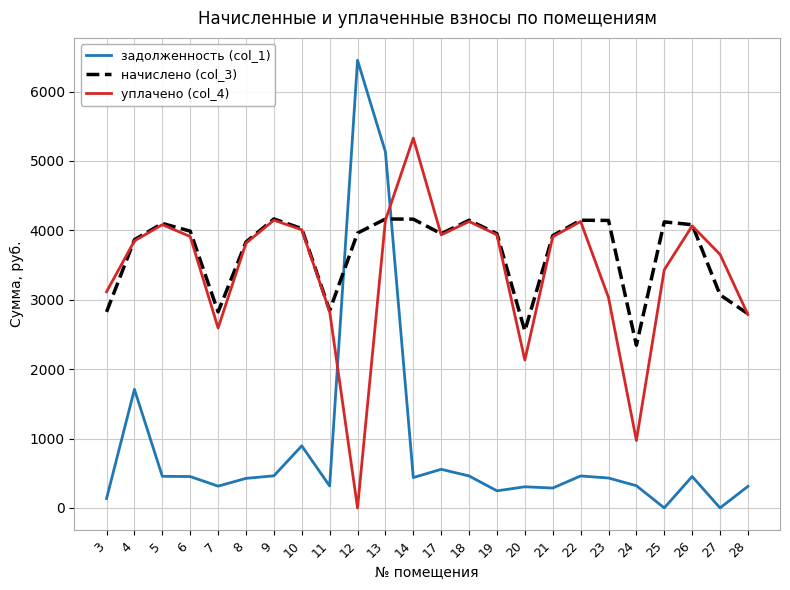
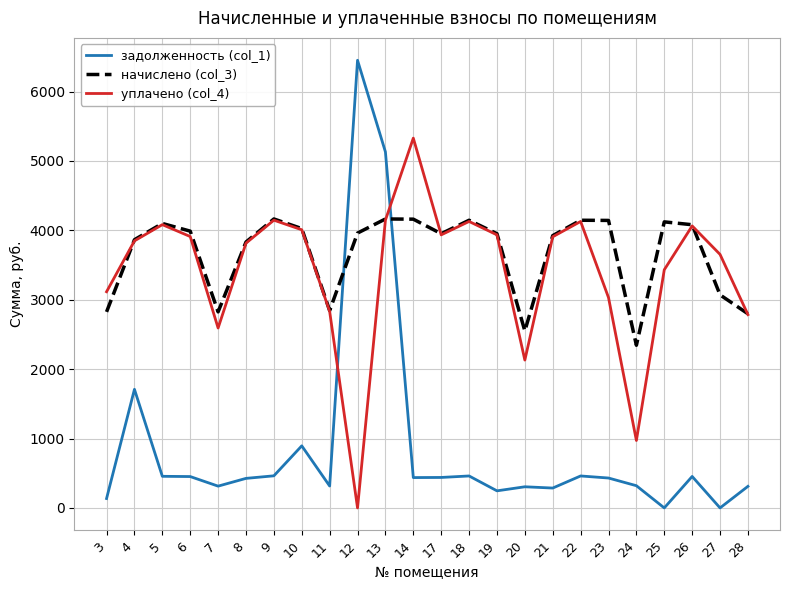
  {
    "задолженность (col_1)": {
      "3": 100,
      "4": 1700,
      "5": 500,
      "6": 500,
      "7": 300,
      "8": 400,
      "9": 500,
      "10": 900,
      "11": 300,
      "12": 6500,
      "13": 5100,
      "14": 400,
-     "17": 600,
+     "17": 400,
      "18": 500,
      "19": 200,
      "20": 300,
      "21": 300,
      "22": 500,
      "23": 400,
      "24": 300,
      "25": 0,
      "26": 500,
      "27": 0,
      "28": 300
    },
    "начислено (col_3)": {
      "3": 2800,
      "6": 4000,
      "7": 2800,
      "12": 4000,
      "14": 4200,
      "20": 2600,
      "23": 4100,
      "24": 2300,
      "25": 4100,
      "27": 3100
    },
    "уплачено (col_4)": {
      "3": 3100,
      "6": 3900,
      "7": 2600,
      "12": 0,
      "14": 5300,
      "20": 2100,
      "23": 3000,
      "24": 1000,
      "25": 3400,
      "27": 3700
    }
  }
